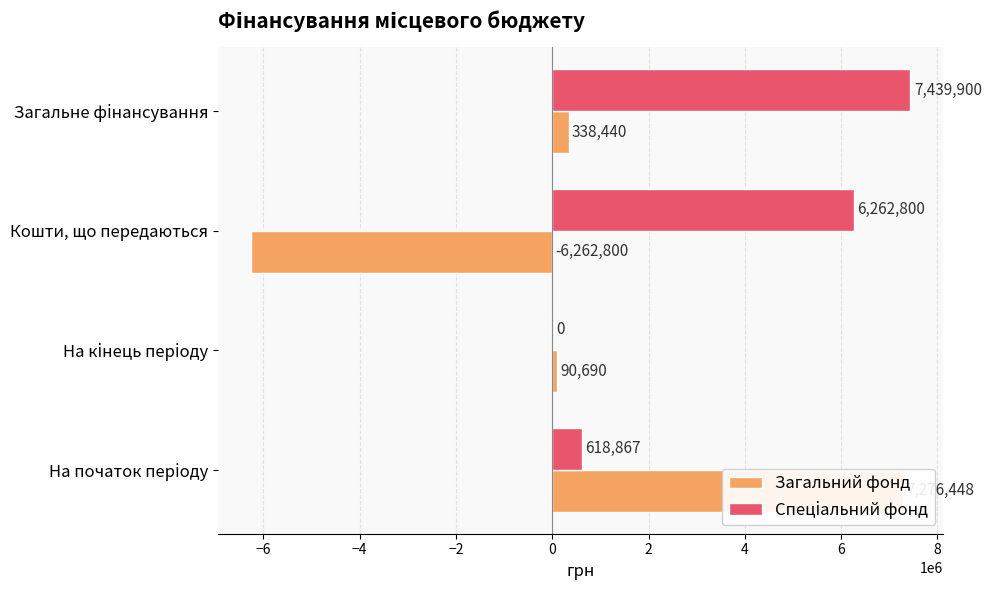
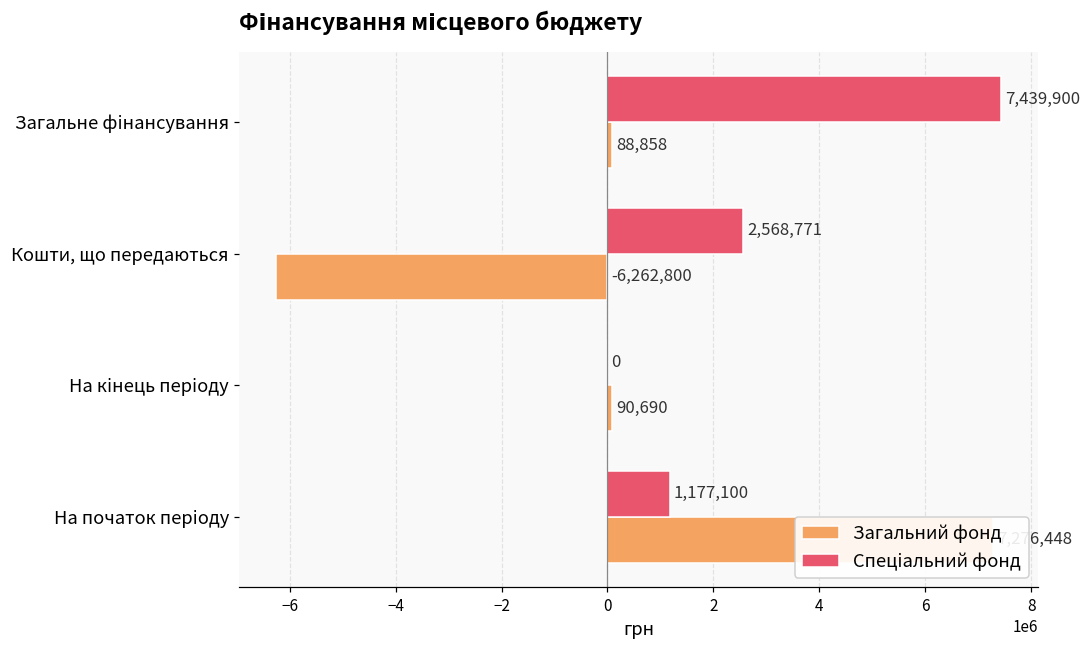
  {
    "Загальний фонд": {
-     "Загальне фінансування": "338,440",
+     "Загальне фінансування": "88,858",
      "На кінець періоду": "90,690"
    },
    "Спеціальний фонд": {
      "Загальне фінансування": "7,439,900",
-     "Кошти, що передаються": "6,262,800",
+     "Кошти, що передаються": "2,568,771",
      "На кінець періоду": "0",
-     "На початок періоду": "618,867"
+     "На початок періоду": "1,177,100"
    }
  }
